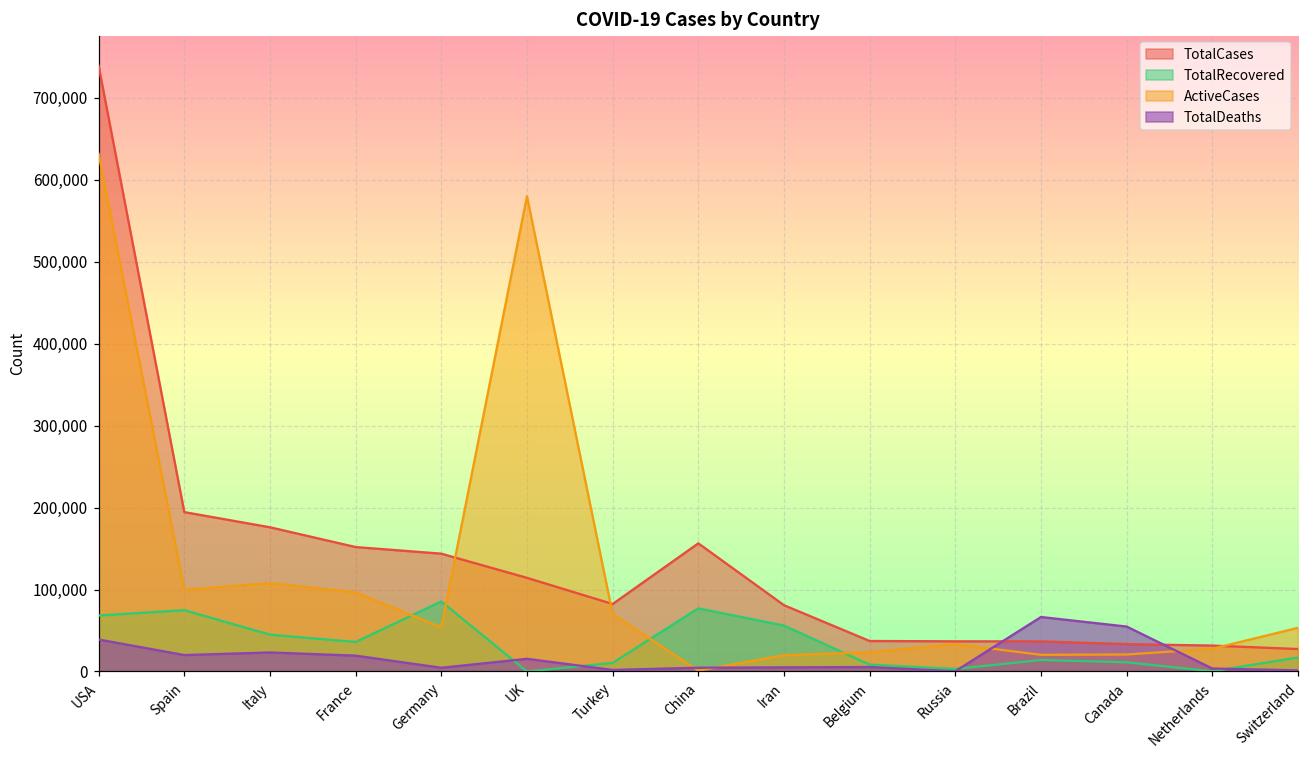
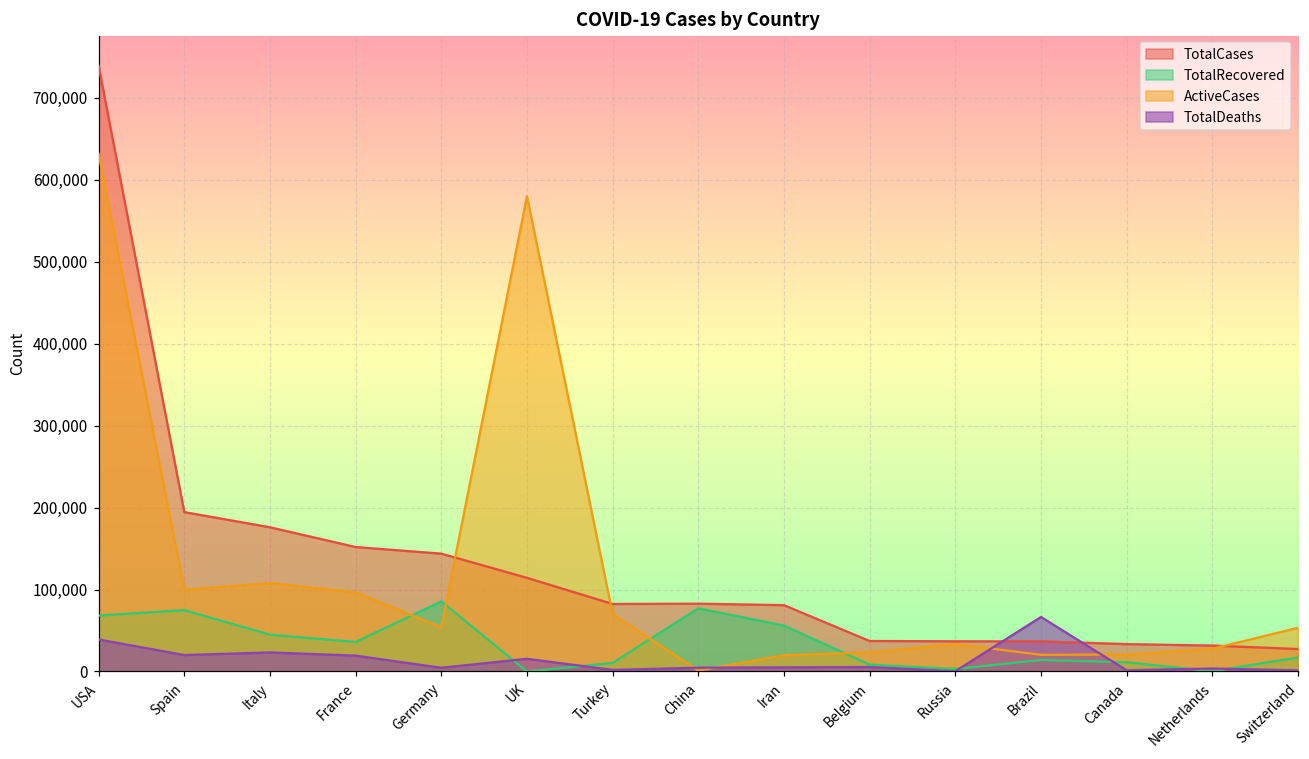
  {
    "TotalCases": {
      "USA": "740,000",
      "Spain": "190,000",
      "Italy": "180,000",
      "France": "150,000",
      "Germany": "140,000",
      "UK": "110,000",
      "Turkey": "80,000",
-     "China": "160,000",
+     "China": "80,000",
      "Iran": "80,000",
      "Belgium": "40,000",
      "Brazil": "40,000",
      "Canada": "30,000",
      "Netherlands": "30,000",
      "Switzerland": "30,000"
    },
    "TotalRecovered": {
      "USA": "70,000",
      "Spain": "70,000",
      "Italy": "40,000",
      "France": "40,000",
      "Germany": "90,000",
      "UK": "0",
      "Turkey": "10,000",
      "China": "80,000",
      "Iran": "60,000",
      "Brazil": "10,000",
      "Canada": "10,000",
      "Switzerland": "20,000"
    },
    "ActiveCases": {
      "USA": "630,000",
      "Spain": "100,000",
      "Italy": "110,000",
      "France": "100,000",
      "Germany": "50,000",
      "UK": "580,000",
      "Turkey": "70,000",
      "China": "0",
      "Iran": "20,000",
      "Belgium": "20,000",
      "Brazil": "20,000",
      "Canada": "20,000",
      "Netherlands": "30,000",
      "Switzerland": "50,000"
    },
    "TotalDeaths": {
      "USA": "40,000",
      "Spain": "20,000",
      "Italy": "20,000",
      "France": "20,000",
      "Germany": "0",
      "UK": "20,000",
      "Turkey": "0",
      "China": "0",
      "Iran": "10,000",
      "Brazil": "70,000",
-     "Canada": "50,000",
+     "Canada": "0",
      "Switzerland": "0"
    }
  }
